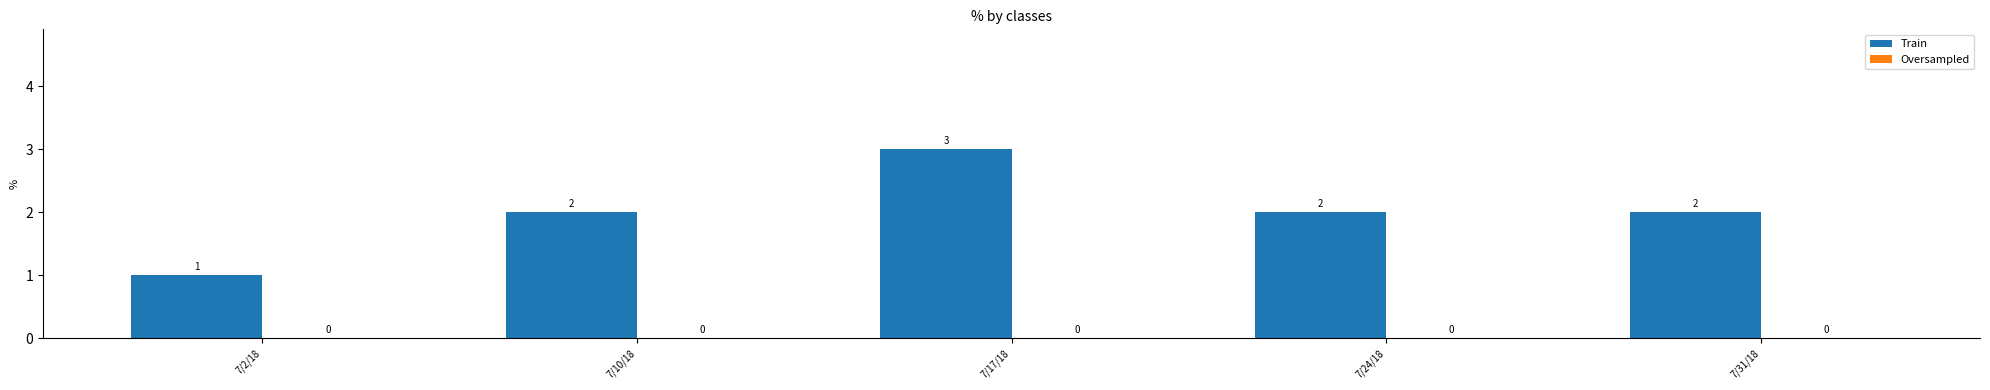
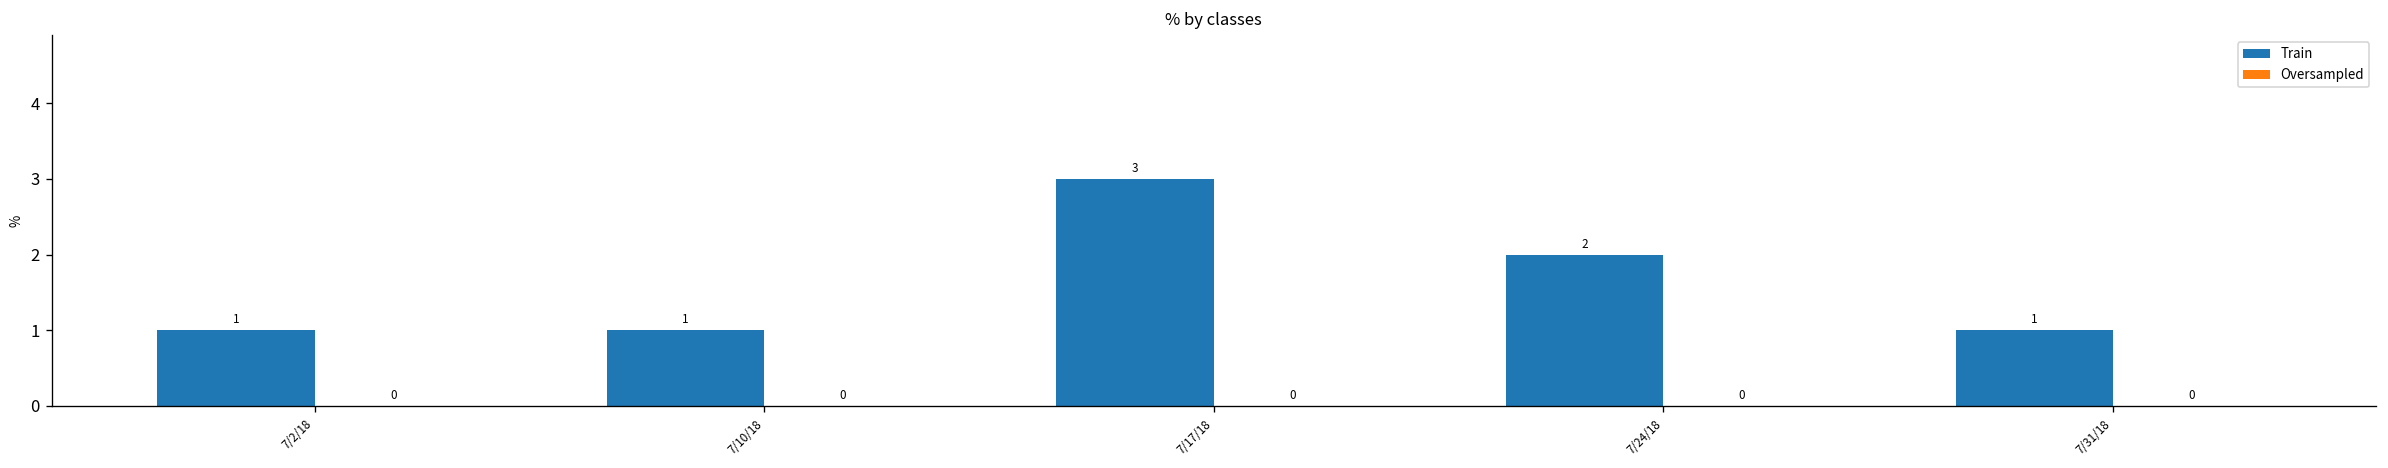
  {
    "Train": {
      "7/2/18": 1,
-     "7/10/18": 2,
+     "7/10/18": 1,
      "7/17/18": 3,
      "7/24/18": 2,
-     "7/31/18": 2
+     "7/31/18": 1
    },
    "Oversampled": {
      "7/2/18": 0,
      "7/10/18": 0,
      "7/17/18": 0,
      "7/24/18": 0,
      "7/31/18": 0
    }
  }
